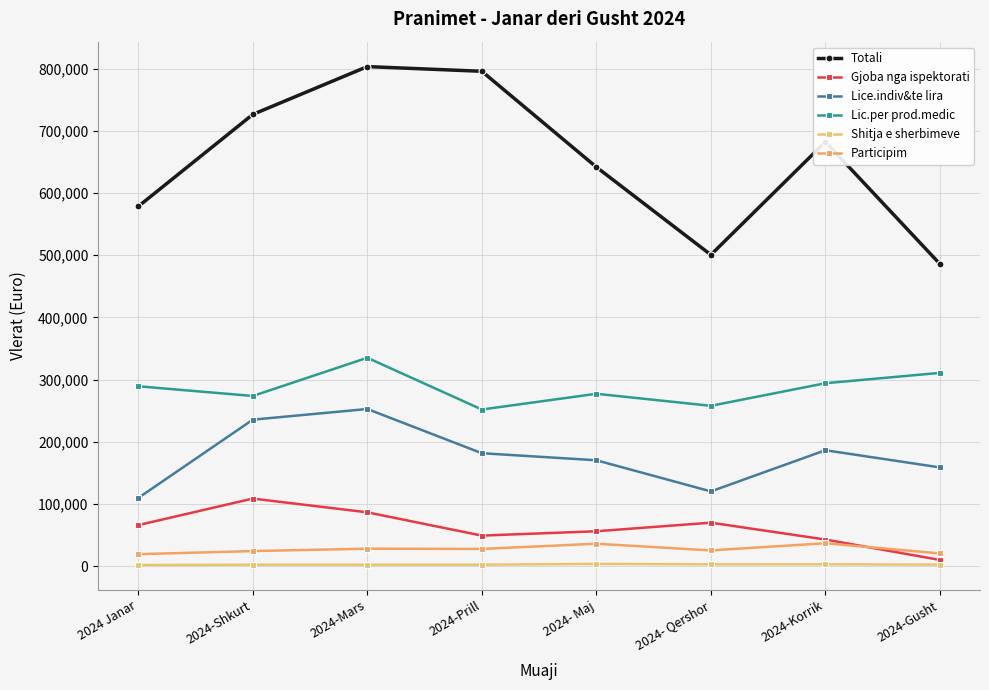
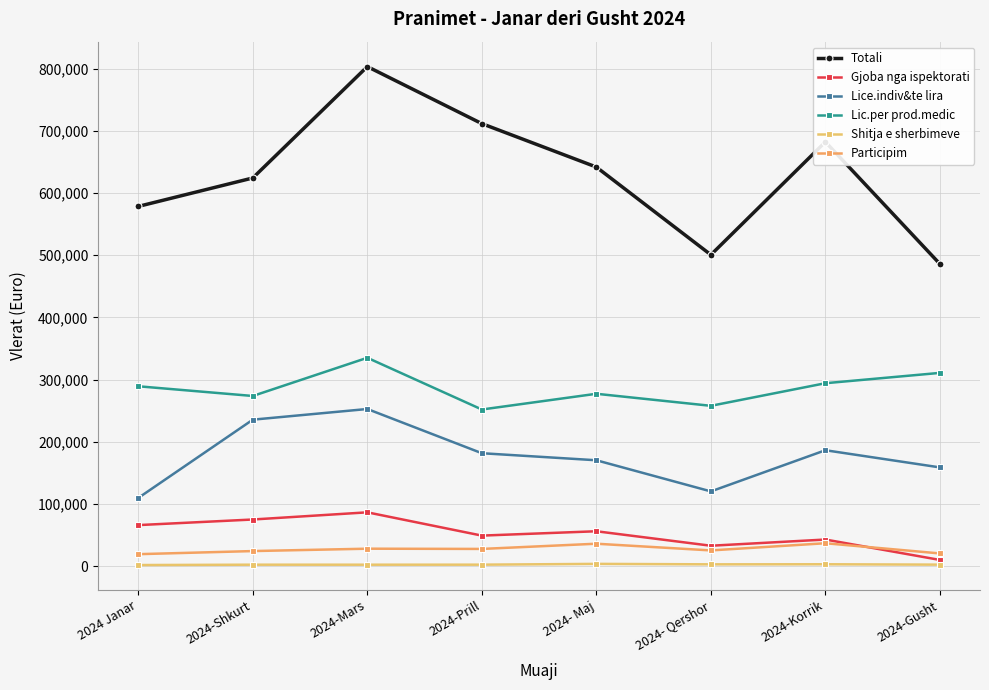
  {
    "Totali": {
      "2024 Janar": "580,000",
-     "2024-Shkurt": "730,000",
+     "2024-Shkurt": "620,000",
      "2024-Mars": "800,000",
-     "2024-Prill": "800,000",
+     "2024-Prill": "710,000",
      "2024- Maj": "640,000",
      "2024- Qershor": "500,000",
      "2024-Gusht": "490,000"
    },
    "Gjoba nga ispektorati": {
      "2024 Janar": "70,000",
-     "2024-Shkurt": "110,000",
+     "2024-Shkurt": "80,000",
      "2024-Mars": "90,000",
      "2024-Prill": "50,000",
      "2024- Maj": "60,000",
-     "2024- Qershor": "70,000",
+     "2024- Qershor": "30,000",
      "2024-Korrik": "40,000",
      "2024-Gusht": "10,000"
    }
  }
